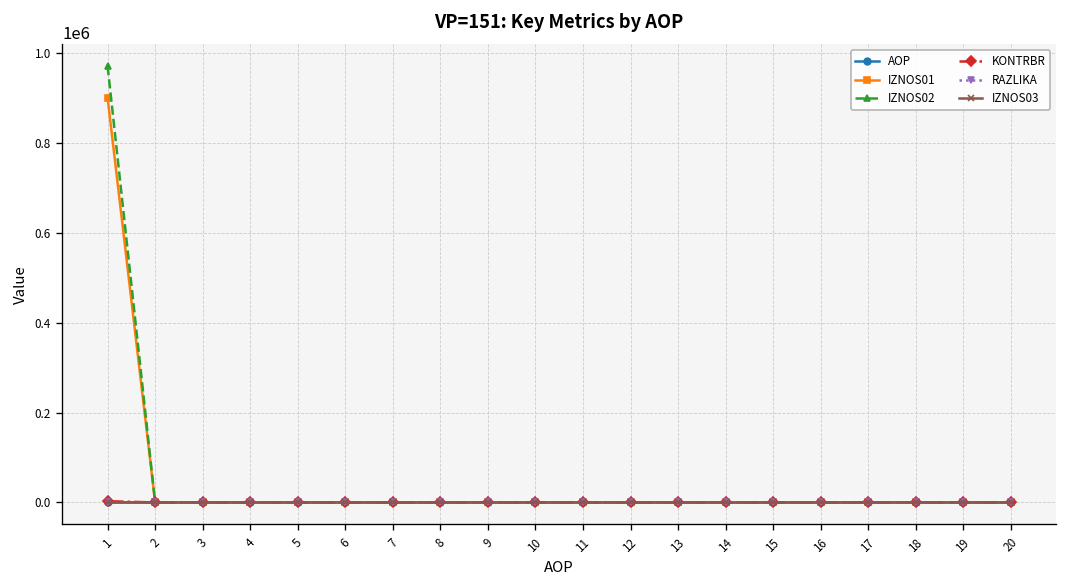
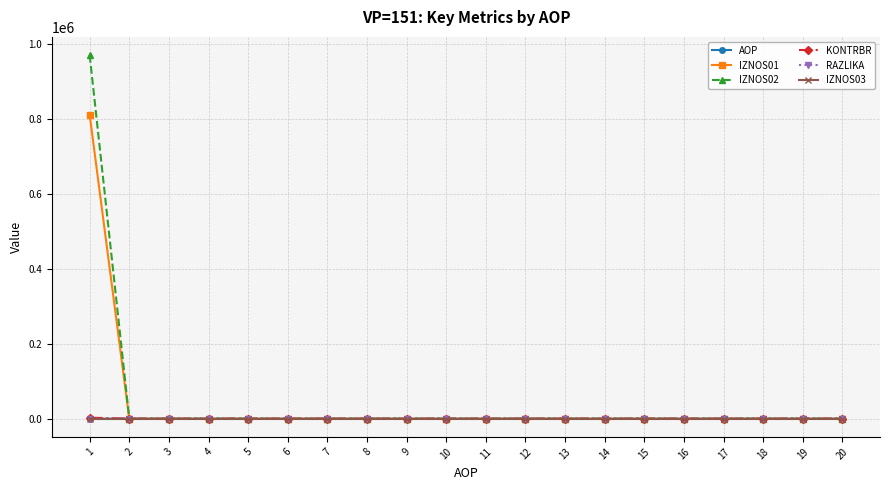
  {
    "IZNOS01": {
-     "1": 900000
+     "1": 810000
    },
    "IZNOS02": {
      "1": 970000
    }
  }
